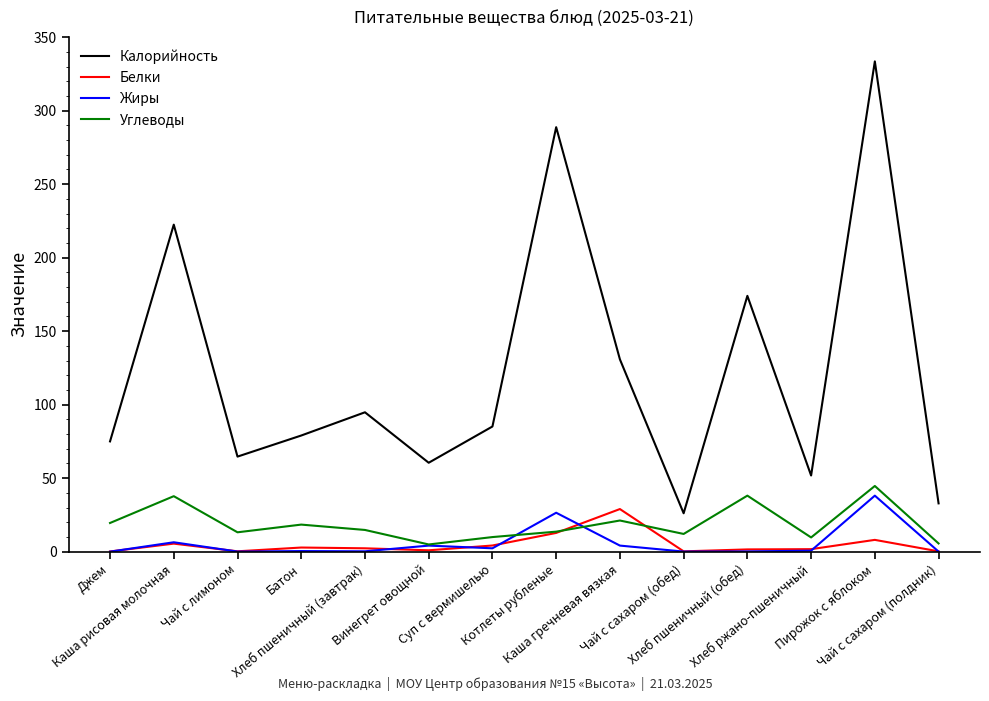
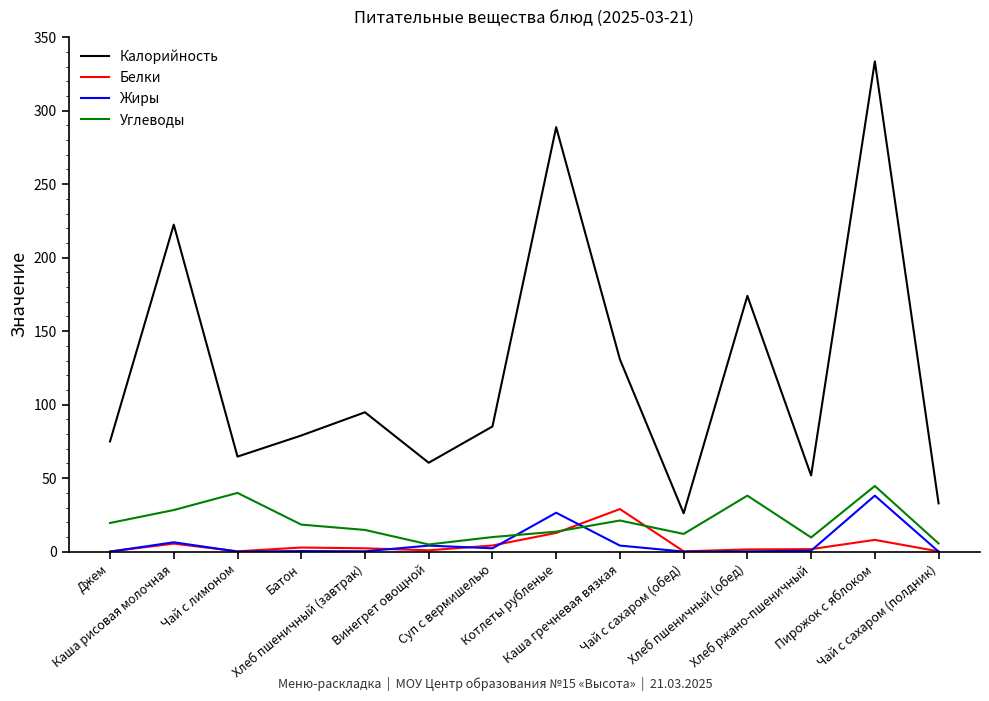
  {
    "Калорийность": {
      "Джем": 75,
      "Каша рисовая молочная": 222,
      "Чай с лимоном": 65,
      "Батон": 79,
      "Хлеб пшеничный (завтрак)": 95,
      "Винегрет овощной": 60,
      "Суп с вермишелью": 85,
      "Котлеты рубленые": 289,
      "Каша гречневая вязкая": 131,
      "Чай с сахаром (обед)": 26,
      "Хлеб пшеничный (обед)": 174,
      "Хлеб ржано-пшеничный": 52,
      "Пирожок с яблоком": 333,
      "Чай с сахаром (полдник)": 33
    },
    "Белки": {
      "Батон": 3,
      "Хлеб пшеничный (завтрак)": 2,
      "Винегрет овощной": 1,
      "Суп с вермишелью": 4,
      "Каша гречневая вязкая": 29,
      "Пирожок с яблоком": 8
    },
    "Жиры": {
      "Батон": 0,
      "Хлеб пшеничный (завтрак)": 0,
      "Суп с вермишелью": 2,
      "Котлеты рубленые": 26,
      "Каша гречневая вязкая": 4,
      "Пирожок с яблоком": 38
    },
    "Углеводы": {
      "Джем": 20,
-     "Каша рисовая молочная": 38,
-     "Чай с лимоном": 13,
+     "Каша рисовая молочная": 28,
+     "Чай с лимоном": 40,
      "Батон": 18,
      "Хлеб пшеничный (завтрак)": 15,
      "Суп с вермишелью": 10,
      "Каша гречневая вязкая": 21,
      "Чай с сахаром (обед)": 12,
      "Хлеб пшеничный (обед)": 38,
      "Хлеб ржано-пшеничный": 10,
      "Пирожок с яблоком": 45,
      "Чай с сахаром (полдник)": 6
    }
  }
